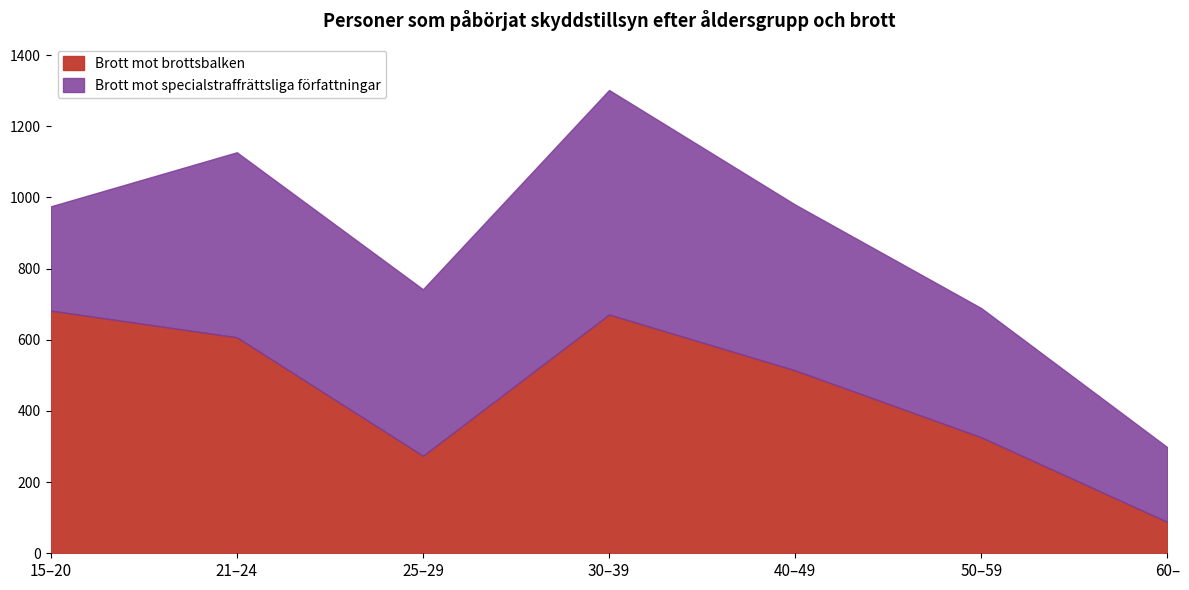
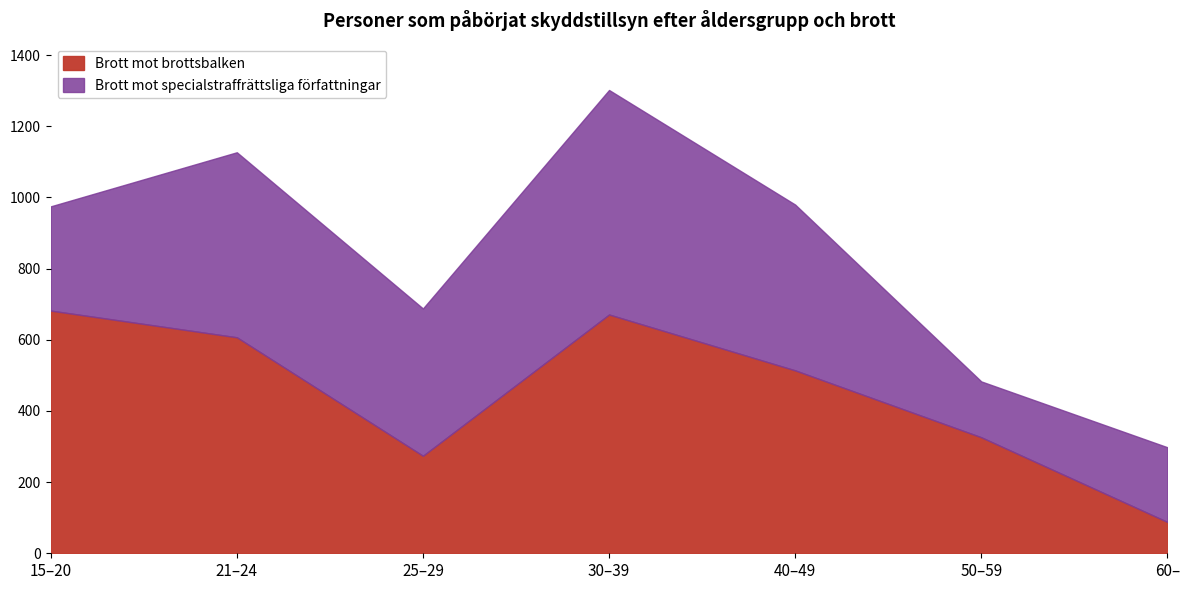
  {
    "Brott mot brottsbalken": {
      "15–20": 680,
      "21–24": 610,
      "25–29": 270,
      "30–39": 670,
      "40–49": 510,
      "50–59": 330,
      "60–": 90
    },
    "Brott mot specialstraffrättsliga författningar": {
      "15–20": 290,
      "21–24": 520,
-     "25–29": 470,
+     "25–29": 410,
      "30–39": 630,
      "40–49": 470,
-     "50–59": 360,
+     "50–59": 160,
      "60–": 210
    }
  }
